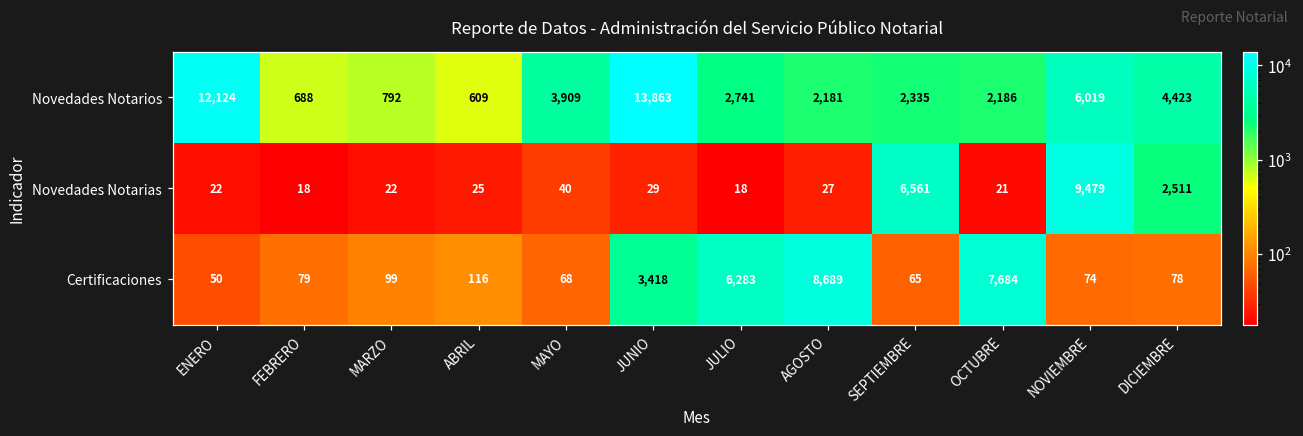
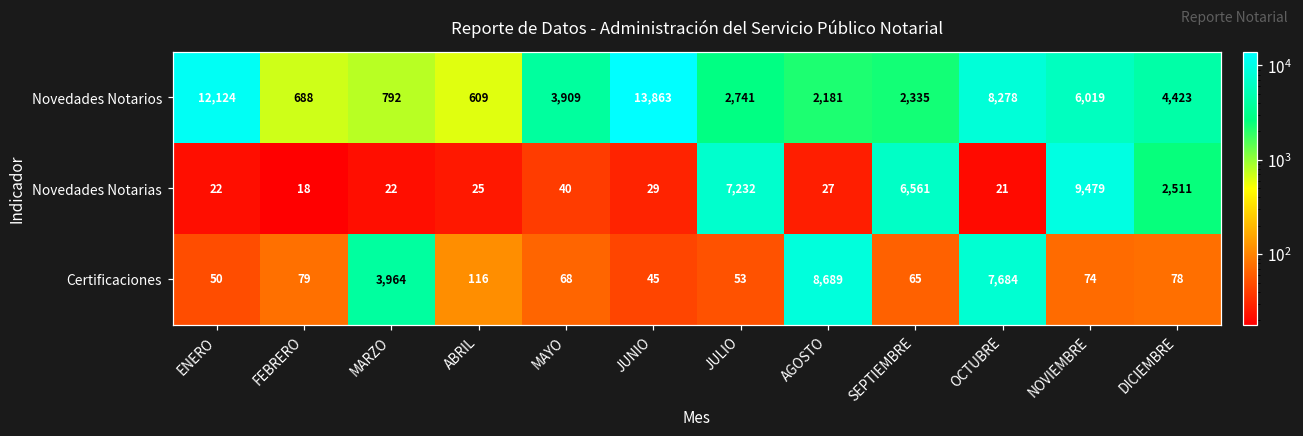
  {
    "Novedades Notarios": {
      "ENERO": "12,124",
      "FEBRERO": "688",
      "MARZO": "792",
      "ABRIL": "609",
      "MAYO": "3,909",
      "JUNIO": "13,863",
      "JULIO": "2,741",
      "AGOSTO": "2,181",
      "SEPTIEMBRE": "2,335",
-     "OCTUBRE": "2,186",
+     "OCTUBRE": "8,278",
      "NOVIEMBRE": "6,019",
      "DICIEMBRE": "4,423"
    },
    "Novedades Notarias": {
      "ENERO": "22",
      "FEBRERO": "18",
      "MARZO": "22",
      "ABRIL": "25",
      "MAYO": "40",
      "JUNIO": "29",
-     "JULIO": "18",
+     "JULIO": "7,232",
      "AGOSTO": "27",
      "SEPTIEMBRE": "6,561",
      "OCTUBRE": "21",
      "NOVIEMBRE": "9,479",
      "DICIEMBRE": "2,511"
    },
    "Certificaciones": {
      "ENERO": "50",
      "FEBRERO": "79",
-     "MARZO": "99",
+     "MARZO": "3,964",
      "ABRIL": "116",
      "MAYO": "68",
-     "JUNIO": "3,418",
-     "JULIO": "6,283",
+     "JUNIO": "45",
+     "JULIO": "53",
      "AGOSTO": "8,689",
      "SEPTIEMBRE": "65",
      "OCTUBRE": "7,684",
      "NOVIEMBRE": "74",
      "DICIEMBRE": "78"
    }
  }
